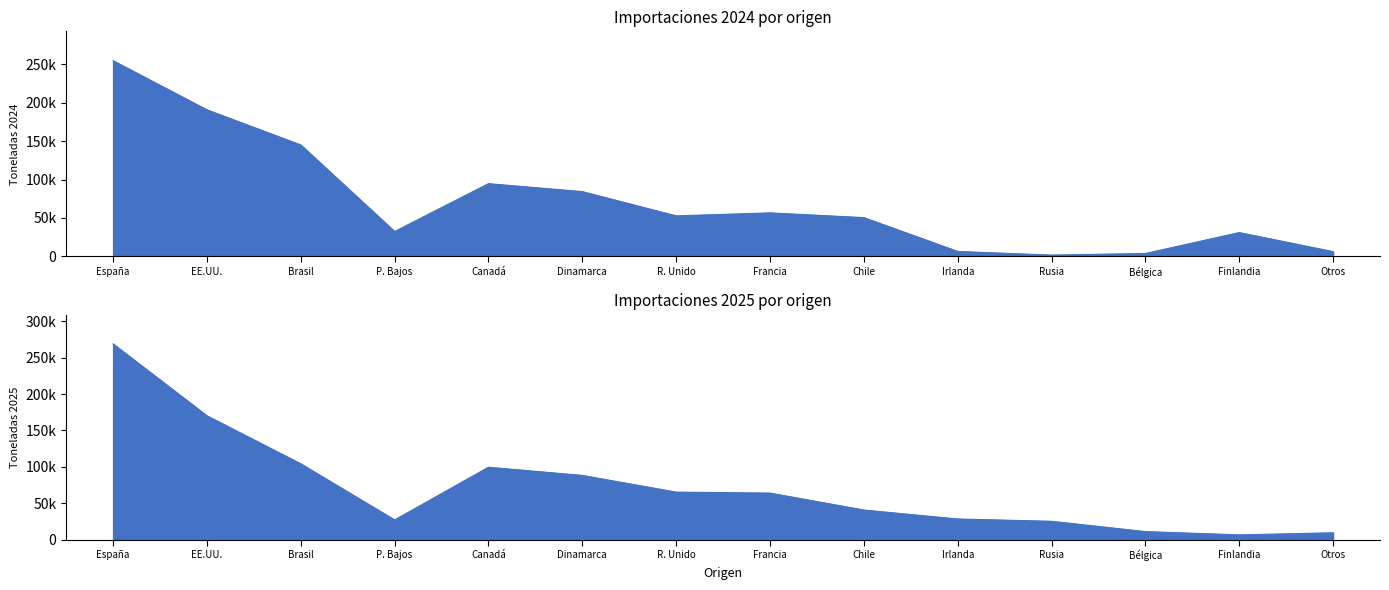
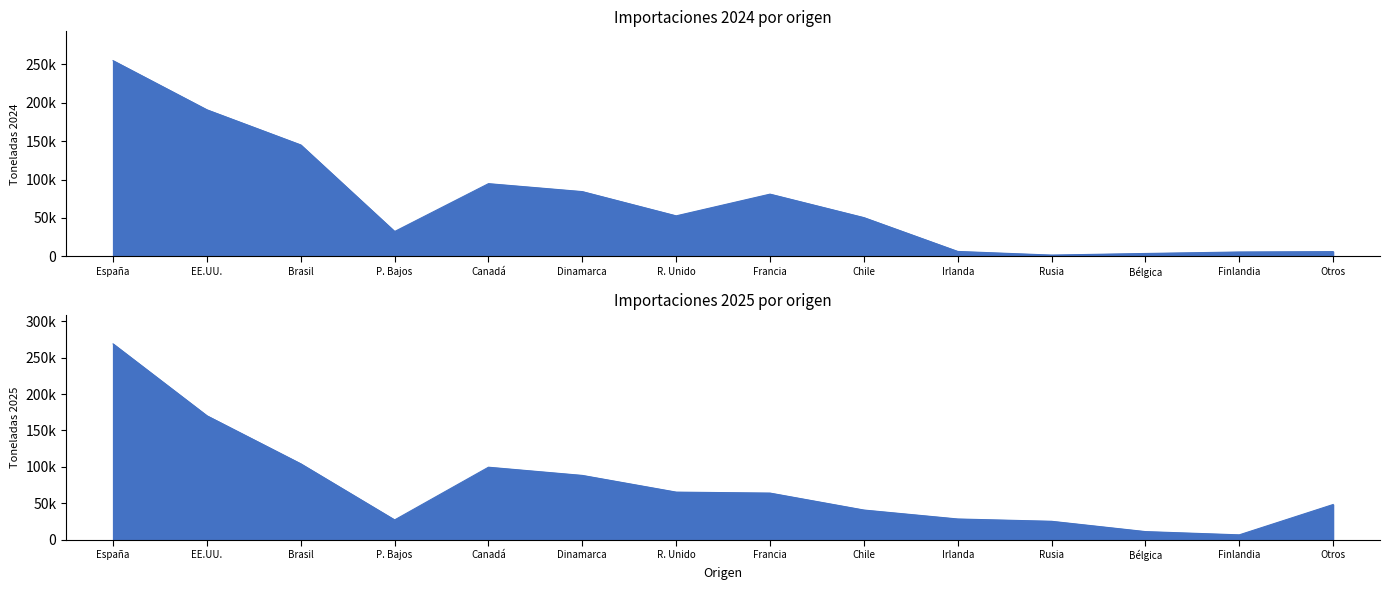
  {
    "Importaciones 2024 por origen": {
      "España": 250000,
      "EE.UU.": 190000,
      "Brasil": 140000,
      "P. Bajos": 30000,
      "Canadá": 90000,
      "Dinamarca": 80000,
      "R. Unido": 50000,
-     "Francia": 60000,
+     "Francia": 80000,
      "Chile": 50000,
      "Irlanda": 10000,
      "Rusia": 0,
      "Bélgica": 0,
-     "Finlandia": 30000,
+     "Finlandia": 10000,
      "Otros": 10000
    },
    "Importaciones 2025 por origen": {
      "España": 270000,
      "EE.UU.": 170000,
      "Brasil": 100000,
      "P. Bajos": 30000,
      "Canadá": 100000,
      "Dinamarca": 90000,
      "R. Unido": 70000,
      "Francia": 60000,
      "Chile": 40000,
      "Irlanda": 30000,
      "Rusia": 30000,
      "Bélgica": 10000,
      "Finlandia": 10000,
-     "Otros": 10000
+     "Otros": 50000
    }
  }
